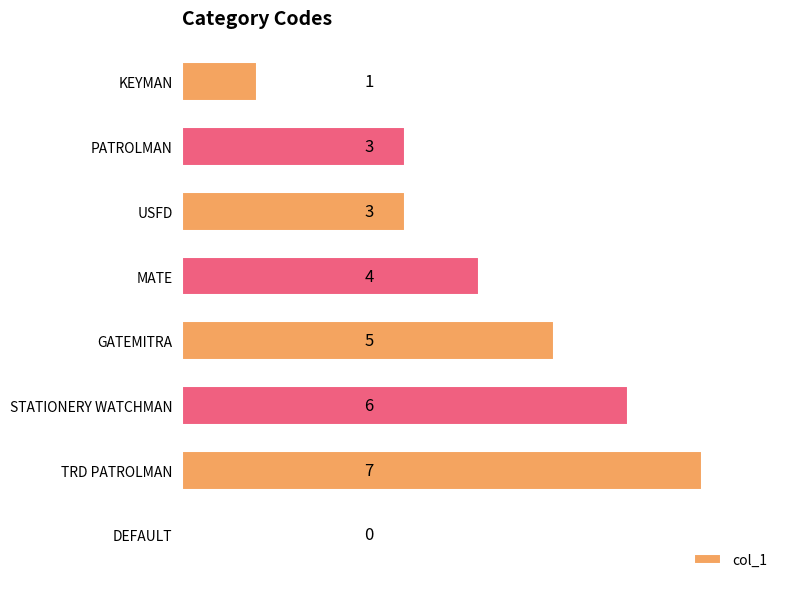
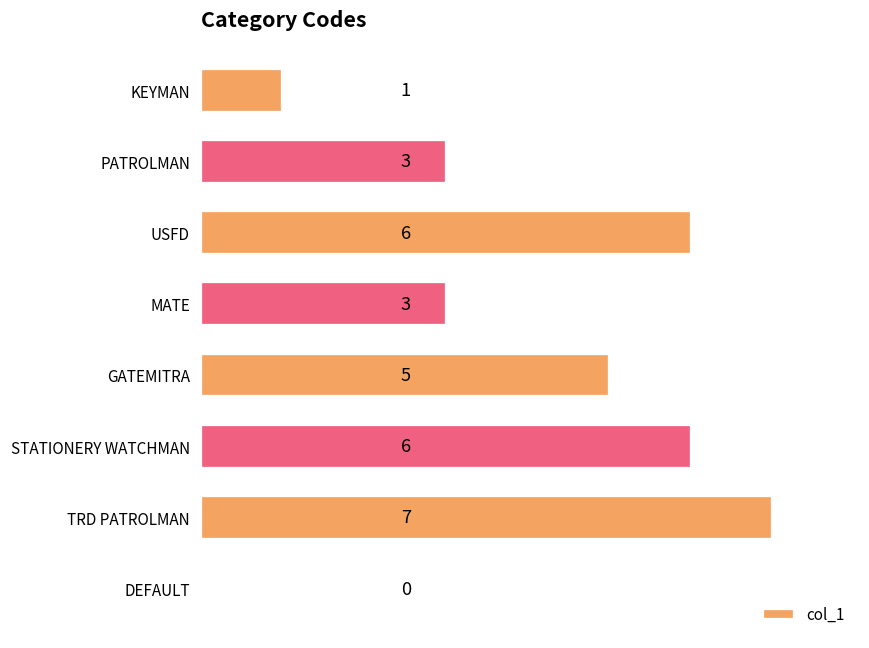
  {
    "PATROLMAN": 3,
-   "USFD": 3,
-   "MATE": 4,
+   "USFD": 6,
+   "MATE": 3,
    "GATEMITRA": 5,
    "STATIONERY WATCHMAN": 6,
    "TRD PATROLMAN": 7
  }
